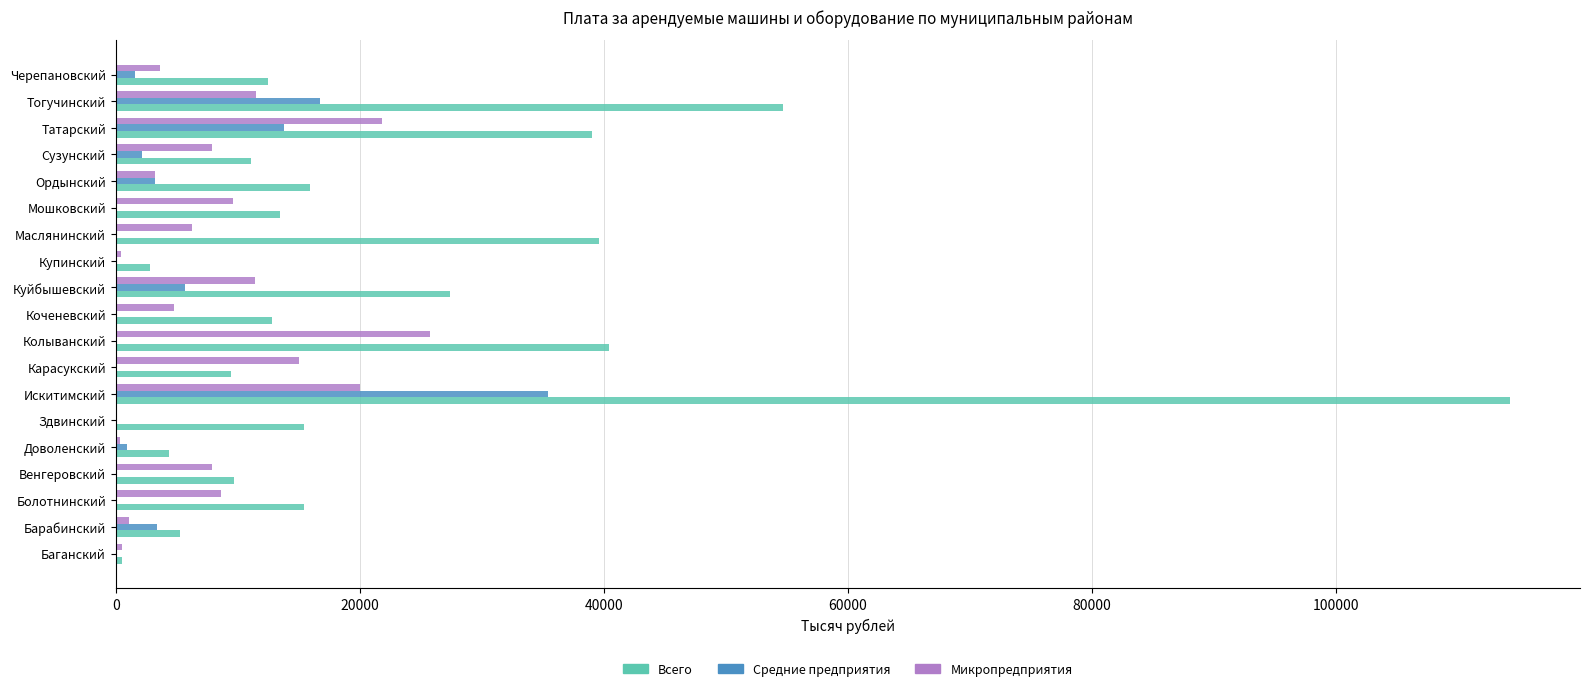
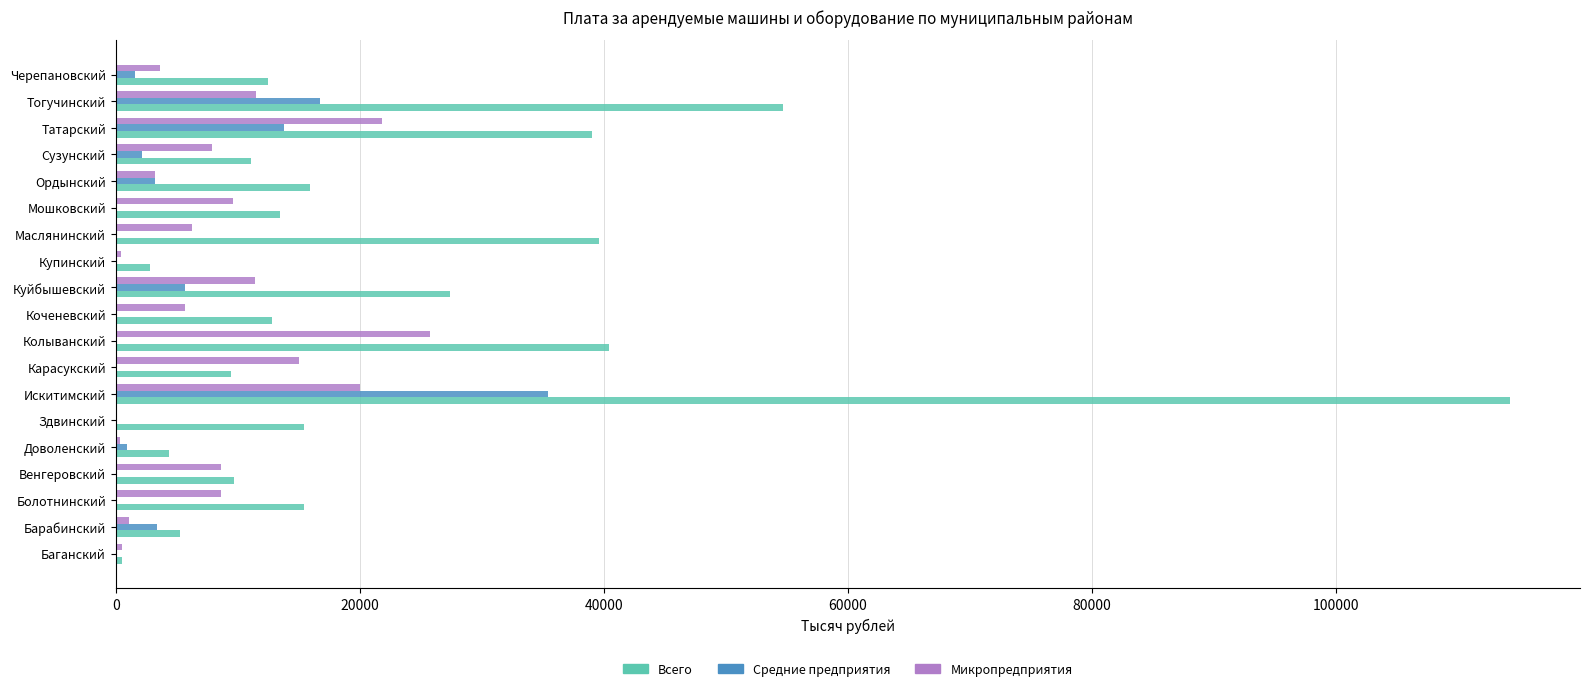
  {
    "Всего": {
      "Черепановский": 12500,
      "Тогучинский": 54700,
      "Татарский": 39000,
      "Сузунский": 11100,
      "Ордынский": 15900,
      "Мошковский": 13400,
      "Маслянинский": 39600,
      "Купинский": 2800,
      "Куйбышевский": 27400,
      "Коченевский": 12800,
      "Колыванский": 40400,
      "Карасукский": 9400,
      "Искитимский": 114300,
      "Здвинский": 15400,
      "Доволенский": 4400,
      "Венгеровский": 9700,
      "Болотнинский": 15500,
      "Барабинский": 5300,
      "Баганский": 500
    },
    "Средние предприятия": {
      "Черепановский": 1600,
      "Тогучинский": 16700,
      "Татарский": 13800,
      "Сузунский": 2100,
      "Ордынский": 3200,
      "Мошковский": 0,
      "Маслянинский": 0,
      "Куйбышевский": 5700,
      "Коченевский": 0,
      "Карасукский": 0,
      "Искитимский": 35500,
      "Здвинский": 0,
      "Доволенский": 1000,
      "Венгеровский": 0,
      "Болотнинский": 0,
      "Барабинский": 3400,
      "Баганский": 0
    },
    "Микропредприятия": {
      "Черепановский": 3600,
      "Тогучинский": 11500,
      "Татарский": 21800,
      "Сузунский": 7900,
      "Ордынский": 3200,
      "Мошковский": 9600,
      "Маслянинский": 6200,
      "Купинский": 500,
      "Куйбышевский": 11400,
-     "Коченевский": 4800,
+     "Коченевский": 5700,
      "Колыванский": 25800,
      "Карасукский": 15000,
      "Искитимский": 20000,
      "Здвинский": 0,
      "Доволенский": 300,
-     "Венгеровский": 7900,
+     "Венгеровский": 8600,
      "Болотнинский": 8600,
      "Барабинский": 1100,
      "Баганский": 500
    }
  }
